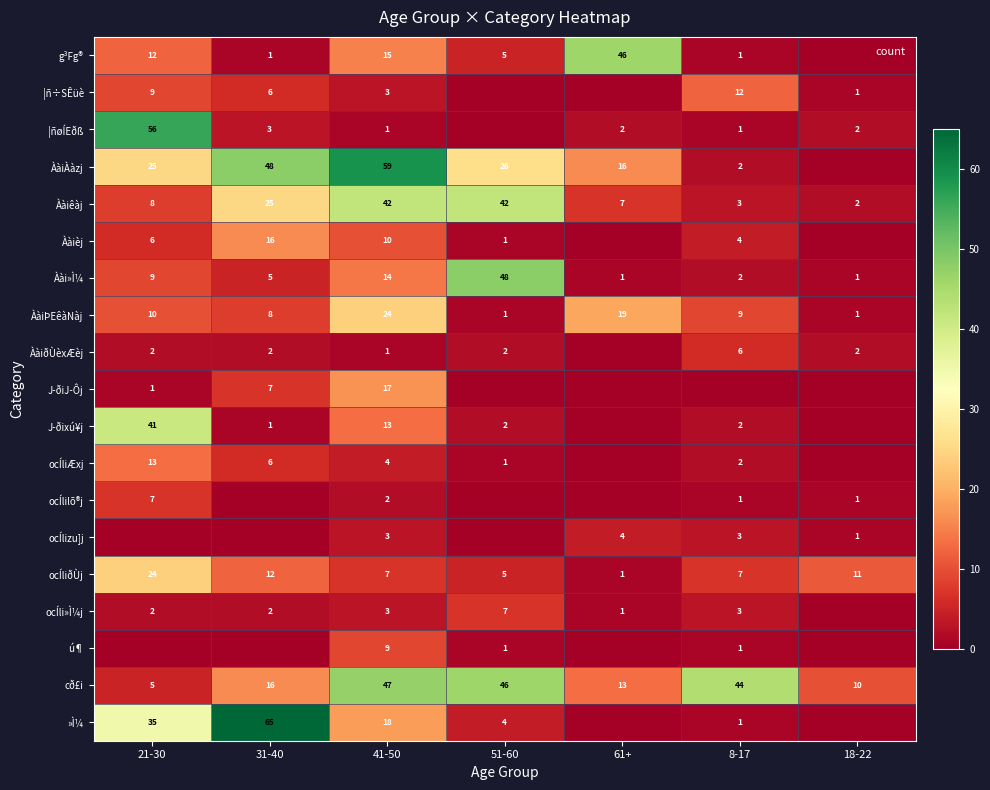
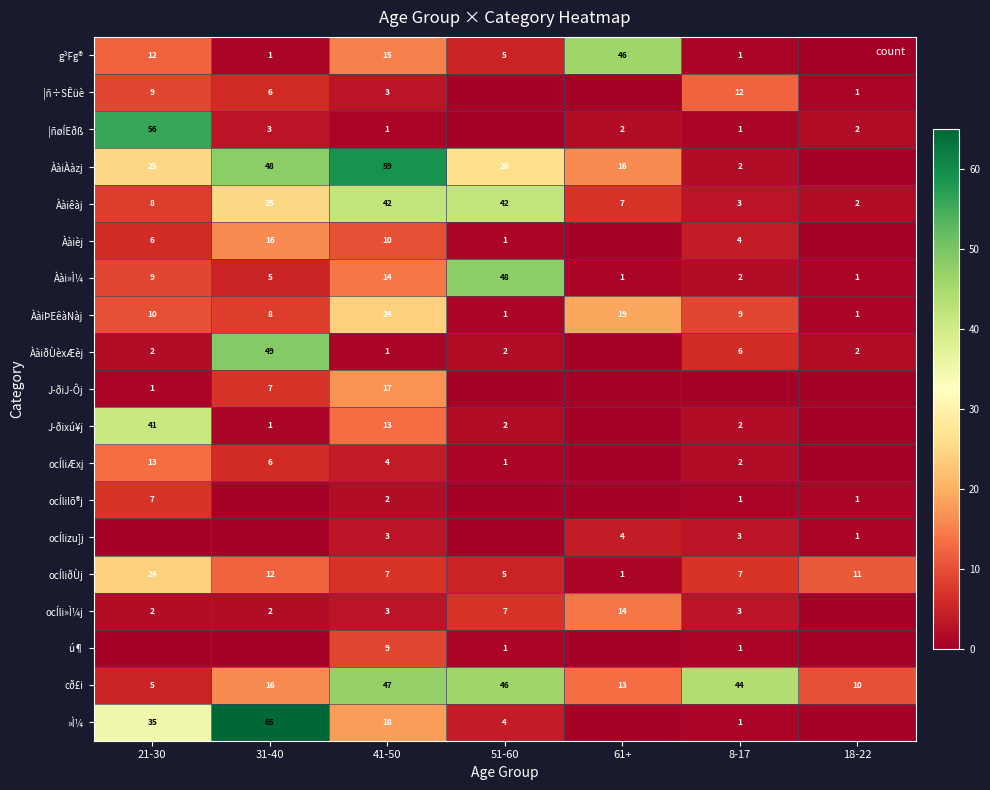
  {
    "g³Fg®": {
      "21-30": 12,
      "31-40": 1,
      "41-50": 15,
      "51-60": 5,
      "61+": 46,
      "8-17": 1
    },
    "¦ñ÷SÊüè": {
      "21-30": 9,
      "31-40": 6,
      "41-50": 3,
      "8-17": 12,
      "18-22": 1
    },
    "¦ñøÍEðß": {
      "21-30": 56,
      "31-40": 3,
      "41-50": 1,
      "61+": 2,
      "8-17": 1,
      "18-22": 2
    },
    "ÀàiÀàzj": {
      "21-30": 25,
      "31-40": 48,
      "41-50": 59,
      "51-60": 26,
      "61+": 16,
      "8-17": 2
    },
    "Ààiêàj": {
      "21-30": 8,
      "31-40": 25,
      "41-50": 42,
      "51-60": 42,
      "61+": 7,
      "8-17": 3,
      "18-22": 2
    },
    "Ààièj": {
      "21-30": 6,
      "31-40": 16,
      "41-50": 10,
      "51-60": 1,
      "8-17": 4
    },
    "Àài»Ì¼": {
      "21-30": 9,
      "31-40": 5,
      "41-50": 14,
      "51-60": 48,
      "61+": 1,
      "8-17": 2,
      "18-22": 1
    },
    "ÀàiÞEêàNàj": {
      "21-30": 10,
      "31-40": 8,
      "41-50": 24,
      "51-60": 1,
      "61+": 19,
      "8-17": 9,
      "18-22": 1
    },
    "ÀàiðÙèxÆèj": {
      "21-30": 2,
-     "31-40": 2,
+     "31-40": 49,
      "41-50": 1,
      "51-60": 2,
      "8-17": 6,
      "18-22": 2
    },
    "J­ðiJ­Ôj": {
      "21-30": 1,
      "31-40": 7,
      "41-50": 17
    },
    "J­ðixú¥j": {
      "21-30": 41,
      "31-40": 1,
      "41-50": 13,
      "51-60": 2,
      "8-17": 2
    },
    "ocÍliÆxj": {
      "21-30": 13,
      "31-40": 6,
      "41-50": 4,
      "51-60": 1,
      "8-17": 2
    },
    "ocÍlilõ®j": {
      "21-30": 7,
      "41-50": 2,
      "8-17": 1,
      "18-22": 1
    },
    "ocÍlizu]j": {
      "41-50": 3,
      "61+": 4,
      "8-17": 3,
      "18-22": 1
    },
    "ocÍliðÙj": {
      "21-30": 24,
      "31-40": 12,
      "41-50": 7,
      "51-60": 5,
      "61+": 1,
      "8-17": 7,
      "18-22": 11
    },
    "ocÍli»Ì¼j": {
      "21-30": 2,
      "31-40": 2,
      "41-50": 3,
      "51-60": 7,
-     "61+": 1,
+     "61+": 14,
      "8-17": 3
    },
    "ú¶": {
      "41-50": 9,
      "51-60": 1,
      "8-17": 1
    },
    "cð£i": {
      "21-30": 5,
      "31-40": 16,
      "41-50": 47,
      "51-60": 46,
      "61+": 13,
      "8-17": 44,
      "18-22": 10
    },
    "»Ì¼": {
      "21-30": 35,
      "31-40": 65,
      "41-50": 18,
      "51-60": 4,
      "8-17": 1
    }
  }
